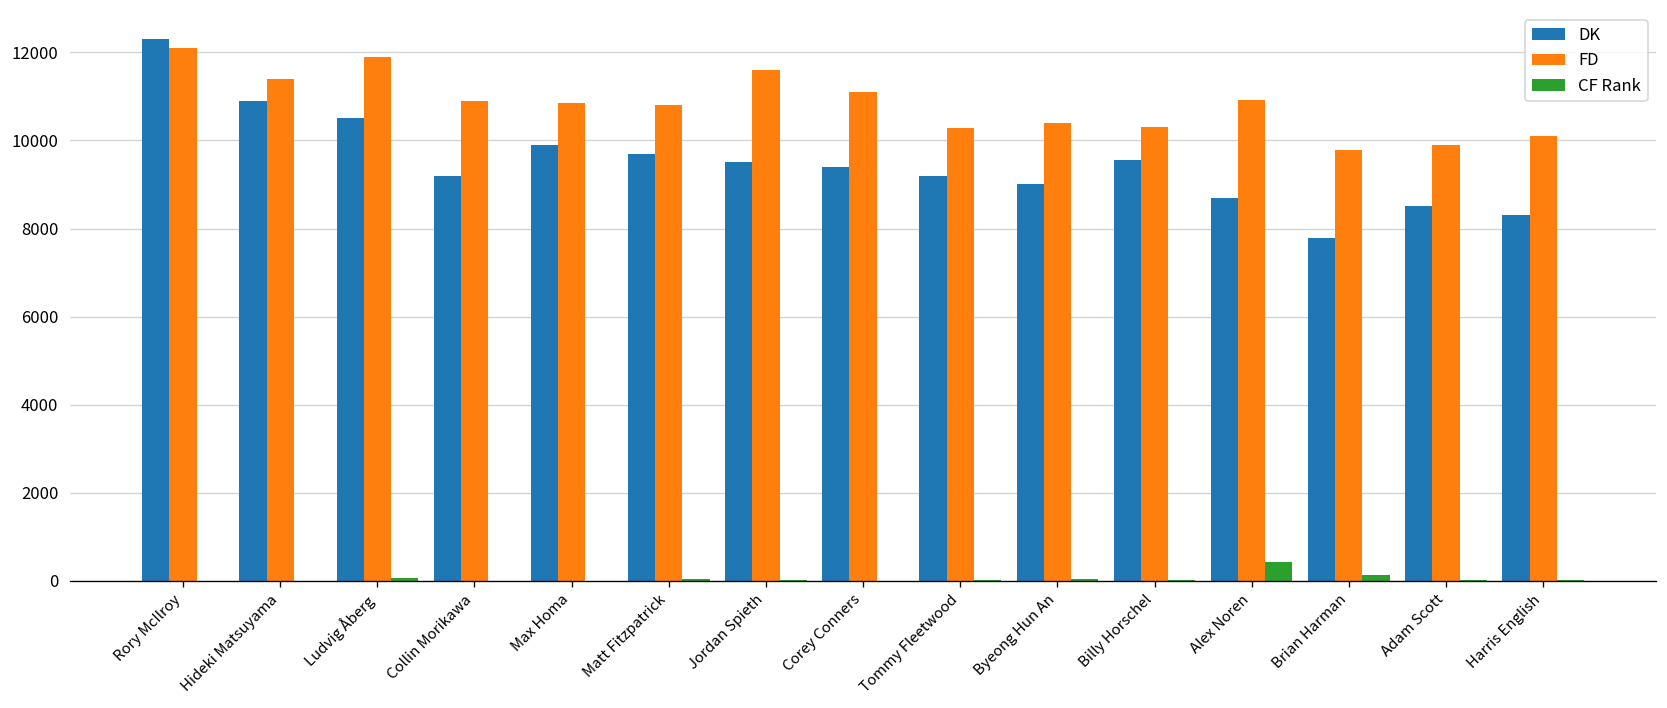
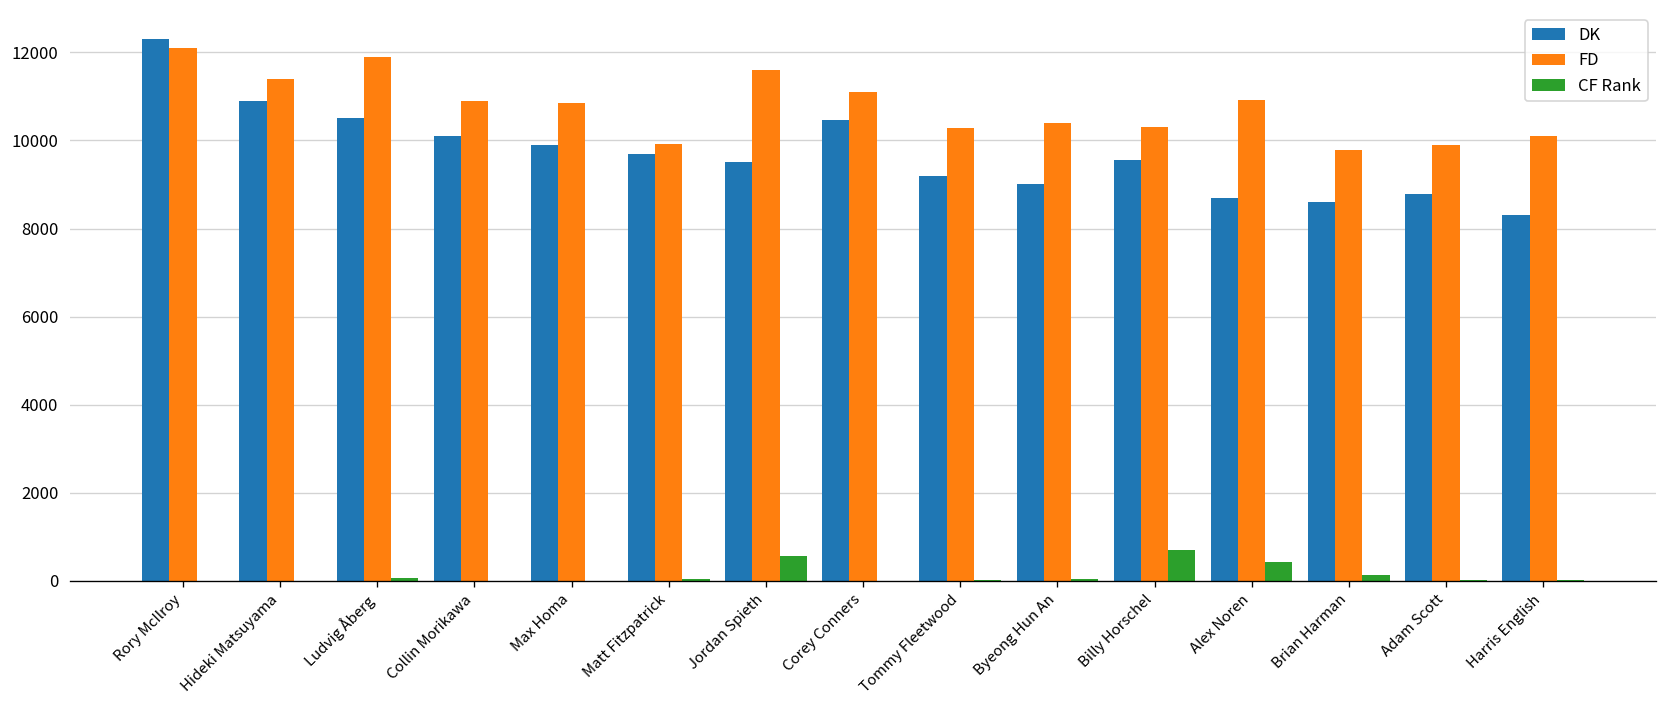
  {
    "DK": {
      "Rory McIlroy": 12300,
      "Hideki Matsuyama": 10900,
      "Ludvig Åberg": 10500,
-     "Collin Morikawa": 9200,
+     "Collin Morikawa": 10100,
      "Max Homa": 9900,
      "Matt Fitzpatrick": 9700,
      "Jordan Spieth": 9500,
-     "Corey Conners": 9400,
+     "Corey Conners": 10500,
      "Tommy Fleetwood": 9200,
      "Byeong Hun An": 9000,
      "Billy Horschel": 9600,
      "Alex Noren": 8700,
-     "Brian Harman": 7800,
-     "Adam Scott": 8500,
+     "Brian Harman": 8600,
+     "Adam Scott": 8800,
      "Harris English": 8300
    },
    "FD": {
      "Rory McIlroy": 12100,
      "Hideki Matsuyama": 11400,
      "Ludvig Åberg": 11900,
      "Collin Morikawa": 10900,
      "Max Homa": 10800,
-     "Matt Fitzpatrick": 10800,
+     "Matt Fitzpatrick": 9900,
      "Jordan Spieth": 11600,
      "Corey Conners": 11100,
      "Tommy Fleetwood": 10300,
      "Byeong Hun An": 10400,
      "Billy Horschel": 10300,
      "Alex Noren": 10900,
      "Brian Harman": 9800,
      "Adam Scott": 9900,
      "Harris English": 10100
    },
    "CF Rank": {
-     "Jordan Spieth": 0,
-     "Billy Horschel": 0,
+     "Jordan Spieth": 600,
+     "Billy Horschel": 700,
      "Alex Noren": 400,
      "Brian Harman": 100
    }
  }
